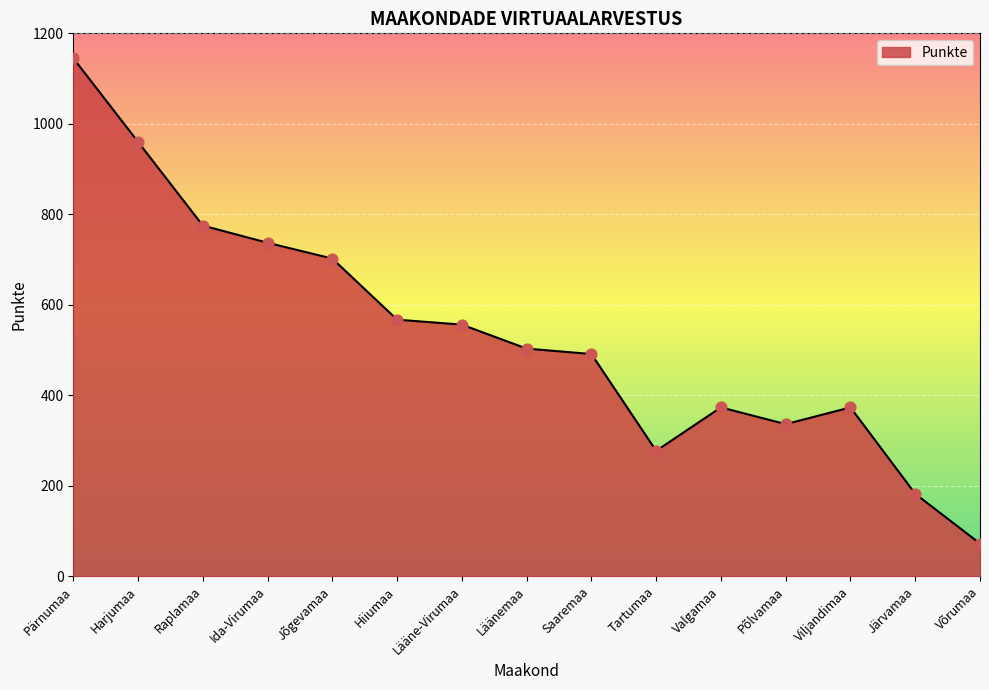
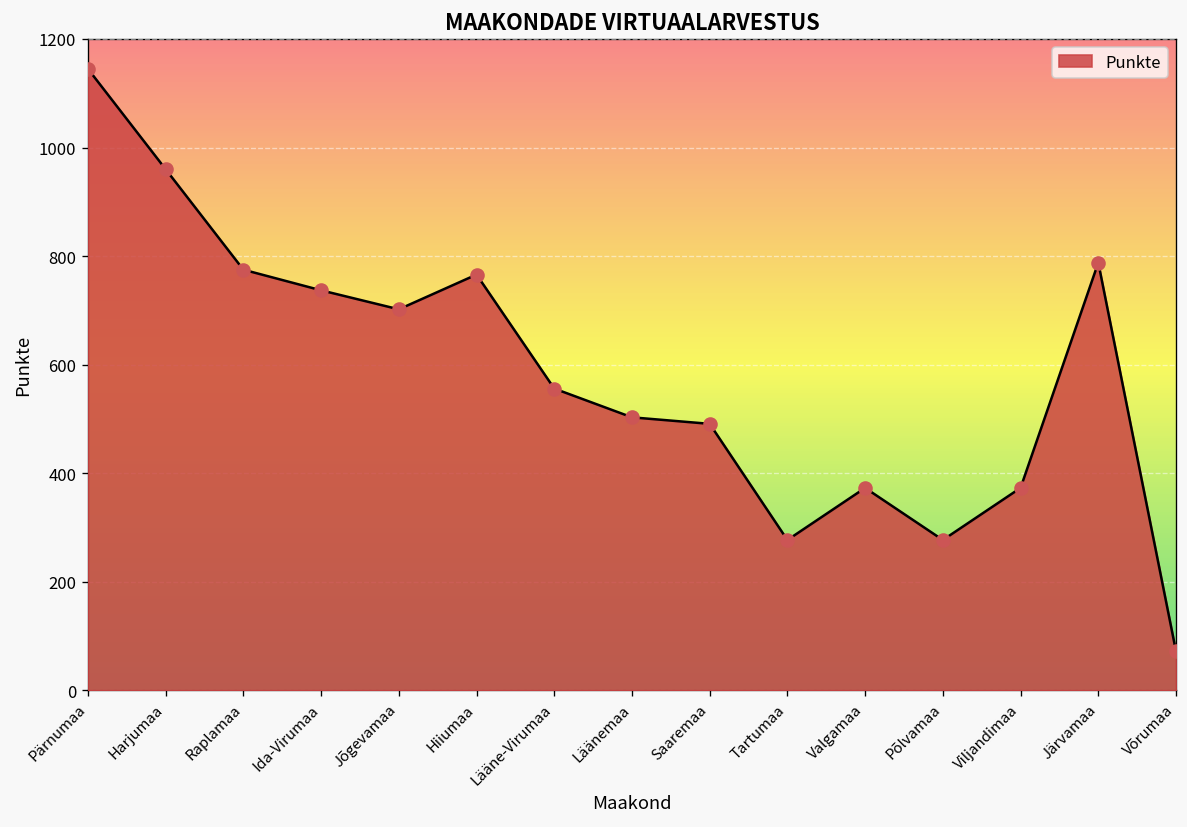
  {
    "Pärnumaa": 1150,
    "Harjumaa": 960,
    "Raplamaa": 780,
    "Ida-Virumaa": 740,
    "Jõgevamaa": 700,
-   "Hiiumaa": 570,
+   "Hiiumaa": 770,
    "Lääne-Virumaa": 560,
    "Läänemaa": 500,
    "Saaremaa": 490,
    "Tartumaa": 280,
    "Valgamaa": 370,
-   "Põlvamaa": 340,
+   "Põlvamaa": 280,
    "Viljandimaa": 370,
-   "Järvamaa": 180,
+   "Järvamaa": 790,
    "Võrumaa": 70
  }
